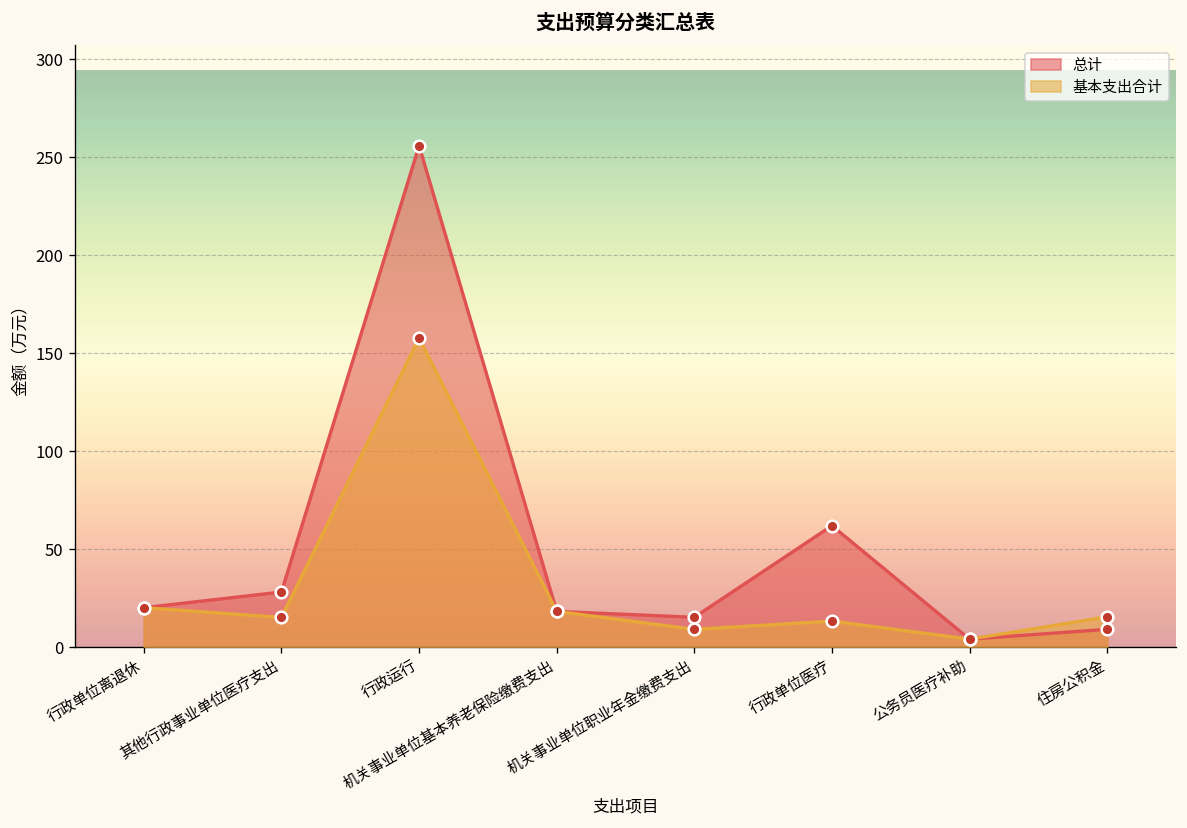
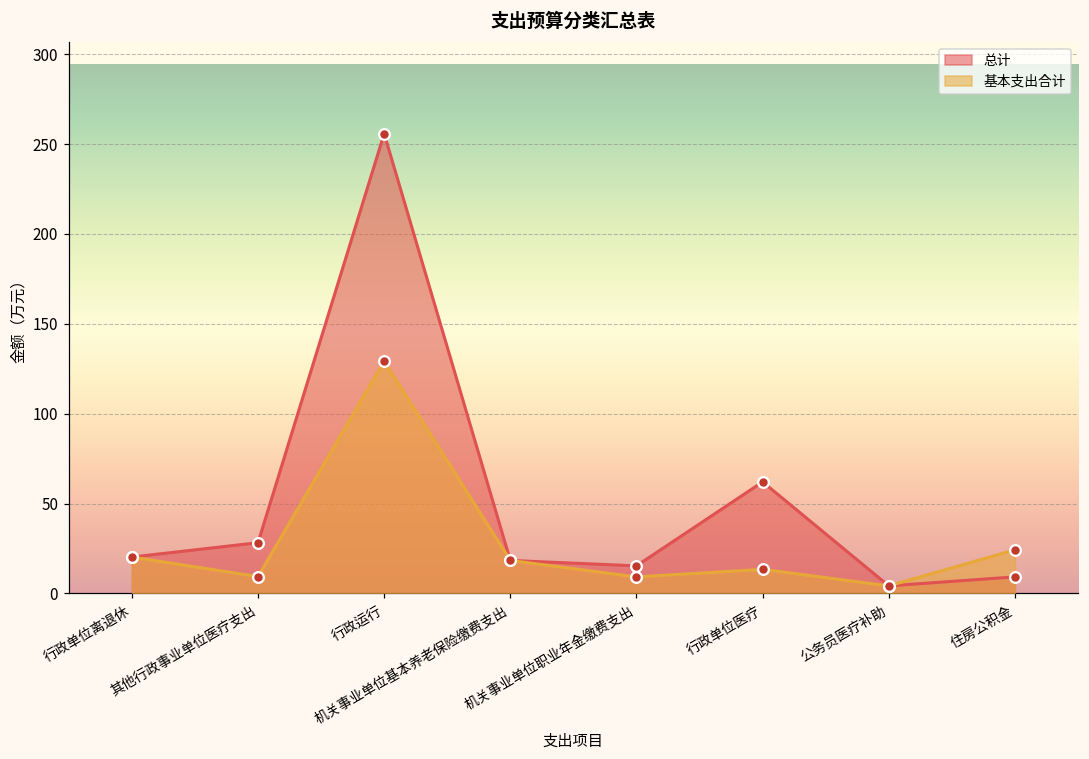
  {
    "总计": {
      "其他行政事业单位医疗支出": 28,
      "行政运行": 256,
      "机关事业单位职业年金缴费支出": 15,
      "行政单位医疗": 62,
      "住房公积金": 9
    },
    "基本支出合计": {
-     "其他行政事业单位医疗支出": 15,
-     "行政运行": 158,
+     "其他行政事业单位医疗支出": 9,
+     "行政运行": 129,
      "机关事业单位职业年金缴费支出": 9,
      "行政单位医疗": 13,
-     "住房公积金": 16
+     "住房公积金": 24
    }
  }
